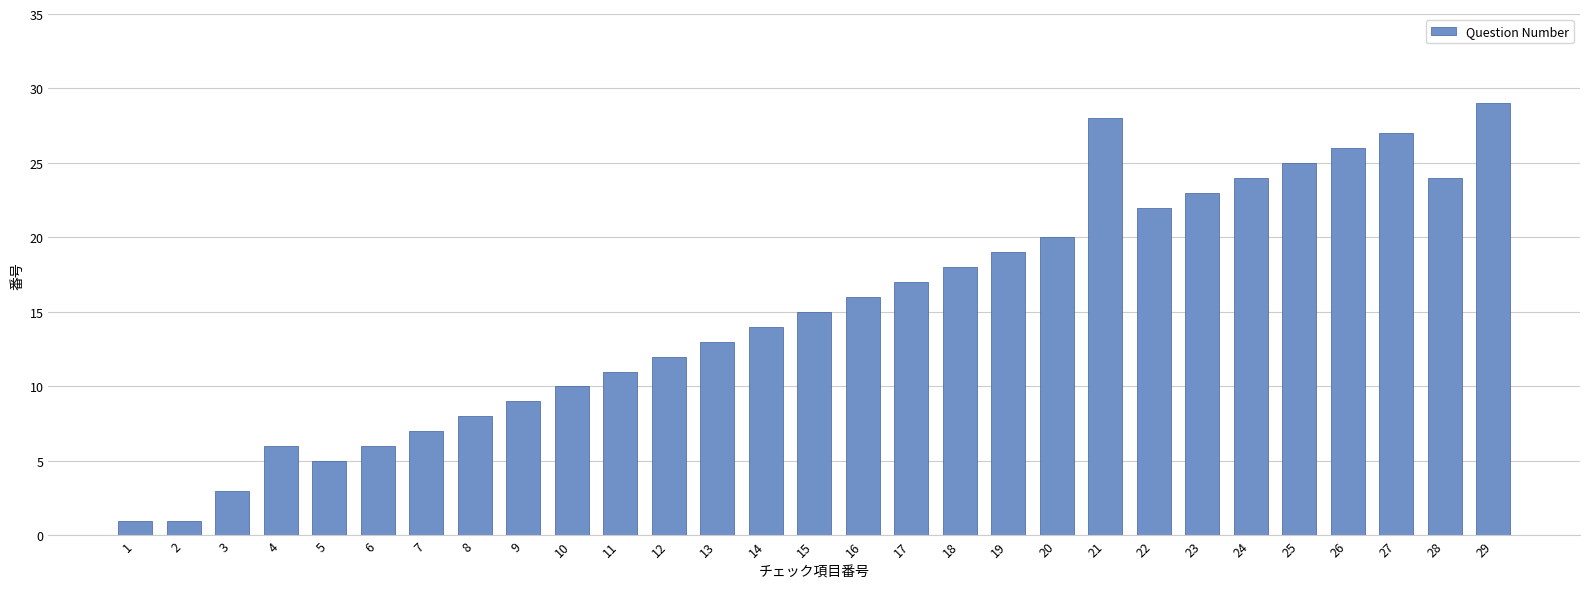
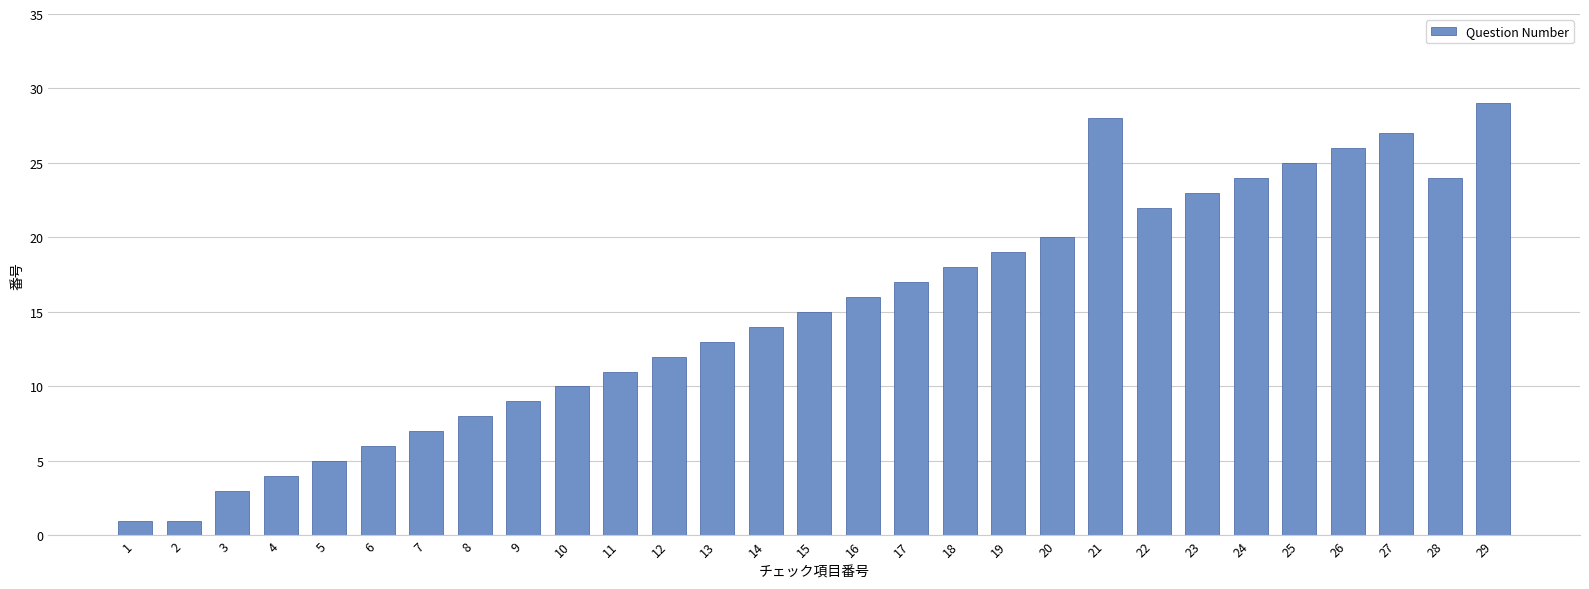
  {
    "1": 1,
    "2": 1,
    "3": 3,
-   "4": 6,
+   "4": 4,
    "5": 5,
    "6": 6,
    "7": 7,
    "8": 8,
    "9": 9,
    "10": 10,
    "11": 11,
    "12": 12,
    "13": 13,
    "14": 14,
    "15": 15,
    "16": 16,
    "17": 17,
    "18": 18,
    "19": 19,
    "20": 20,
    "21": 28,
    "22": 22,
    "23": 23,
    "24": 24,
    "25": 25,
    "26": 26,
    "27": 27,
    "28": 24,
    "29": 29
  }
